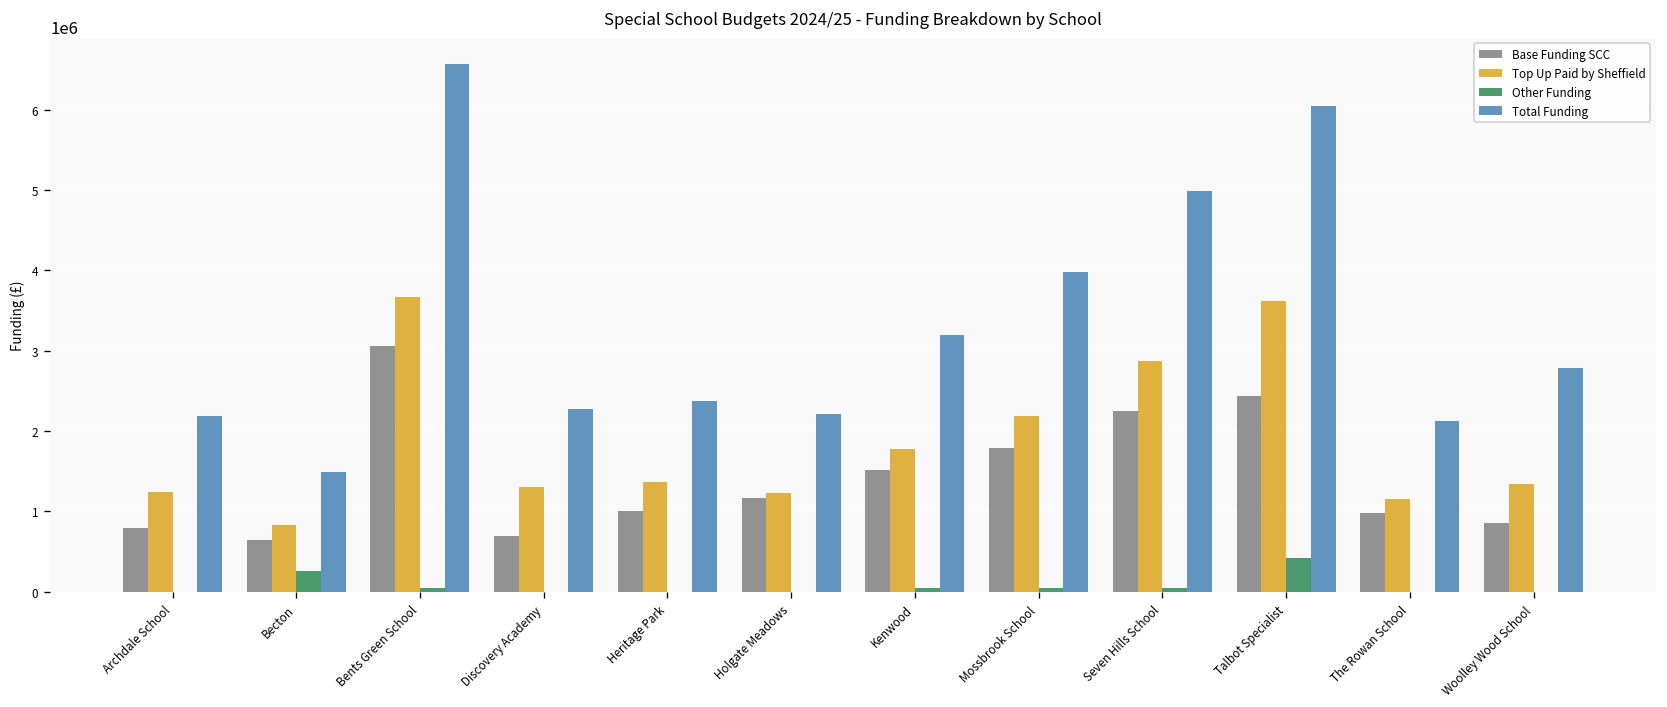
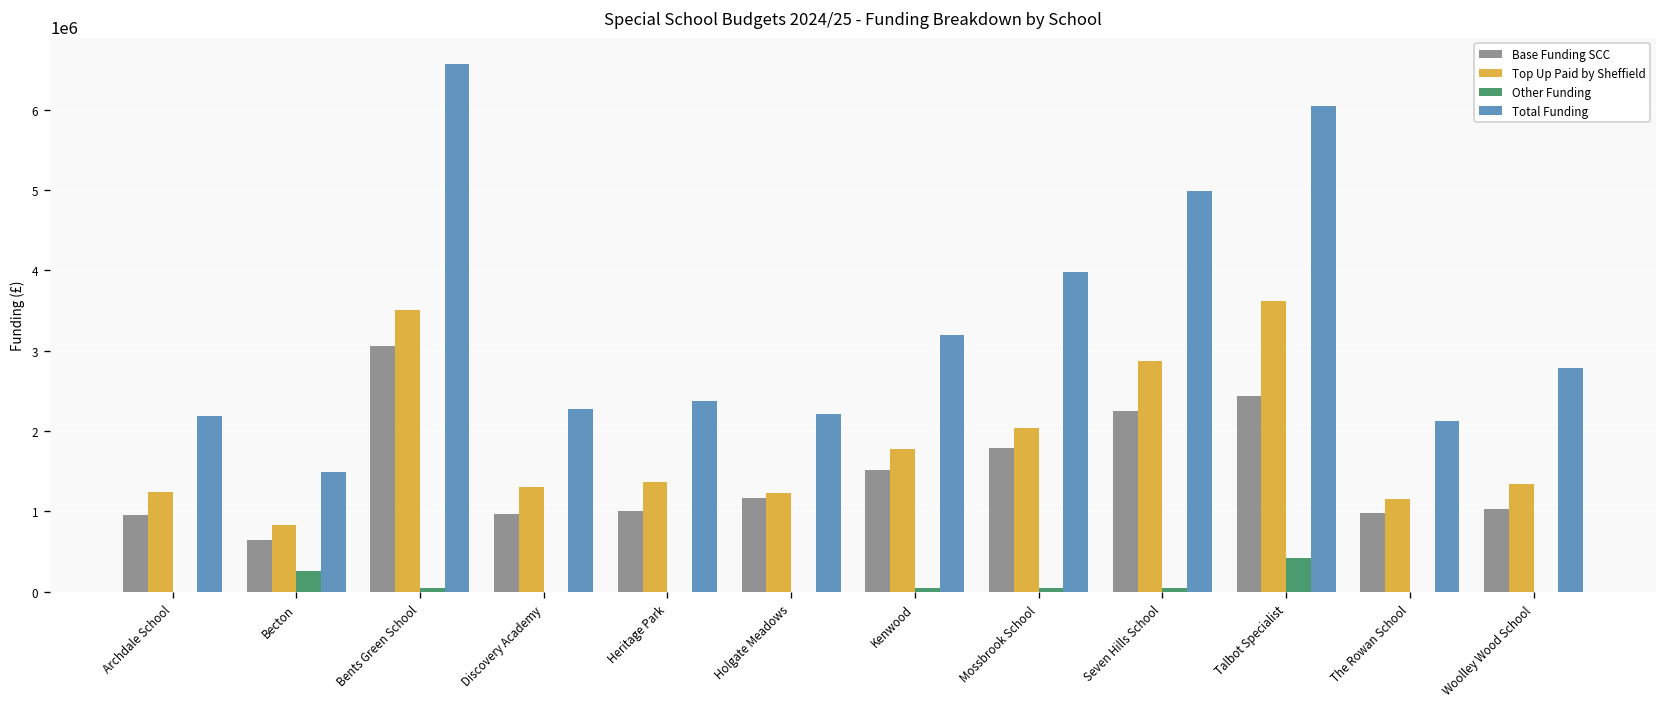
  {
    "Base Funding SCC": {
-     "Archdale School": 800000,
+     "Archdale School": 1000000,
      "Becton": 700000,
      "Bents Green School": 3100000,
-     "Discovery Academy": 700000,
+     "Discovery Academy": 1000000,
      "Heritage Park": 1000000,
      "Holgate Meadows": 1200000,
      "Kenwood": 1500000,
      "Mossbrook School": 1800000,
      "Seven Hills School": 2300000,
      "Talbot Specialist": 2400000,
      "The Rowan School": 1000000,
-     "Woolley Wood School": 900000
+     "Woolley Wood School": 1000000
    },
    "Top Up Paid by Sheffield": {
      "Archdale School": 1200000,
      "Becton": 800000,
-     "Bents Green School": 3700000,
+     "Bents Green School": 3500000,
      "Discovery Academy": 1300000,
      "Heritage Park": 1400000,
      "Holgate Meadows": 1200000,
      "Kenwood": 1800000,
-     "Mossbrook School": 2200000,
+     "Mossbrook School": 2000000,
      "Seven Hills School": 2900000,
      "Talbot Specialist": 3600000,
      "The Rowan School": 1200000,
      "Woolley Wood School": 1300000
    },
    "Other Funding": {
      "Archdale School": 0,
      "Becton": 300000,
      "Bents Green School": 100000,
      "Discovery Academy": 0,
      "Heritage Park": 0,
      "Holgate Meadows": 0,
      "Kenwood": 100000,
      "Mossbrook School": 100000,
      "Seven Hills School": 100000,
      "Talbot Specialist": 400000,
      "The Rowan School": 0,
      "Woolley Wood School": 0
    },
    "Total Funding": {
      "Archdale School": 2200000,
      "Becton": 1500000,
      "Bents Green School": 6600000,
      "Discovery Academy": 2300000,
      "Heritage Park": 2400000,
      "Holgate Meadows": 2200000,
      "Kenwood": 3200000,
      "Mossbrook School": 4000000,
      "Seven Hills School": 5000000,
      "Talbot Specialist": 6000000,
      "The Rowan School": 2100000,
      "Woolley Wood School": 2800000
    }
  }
